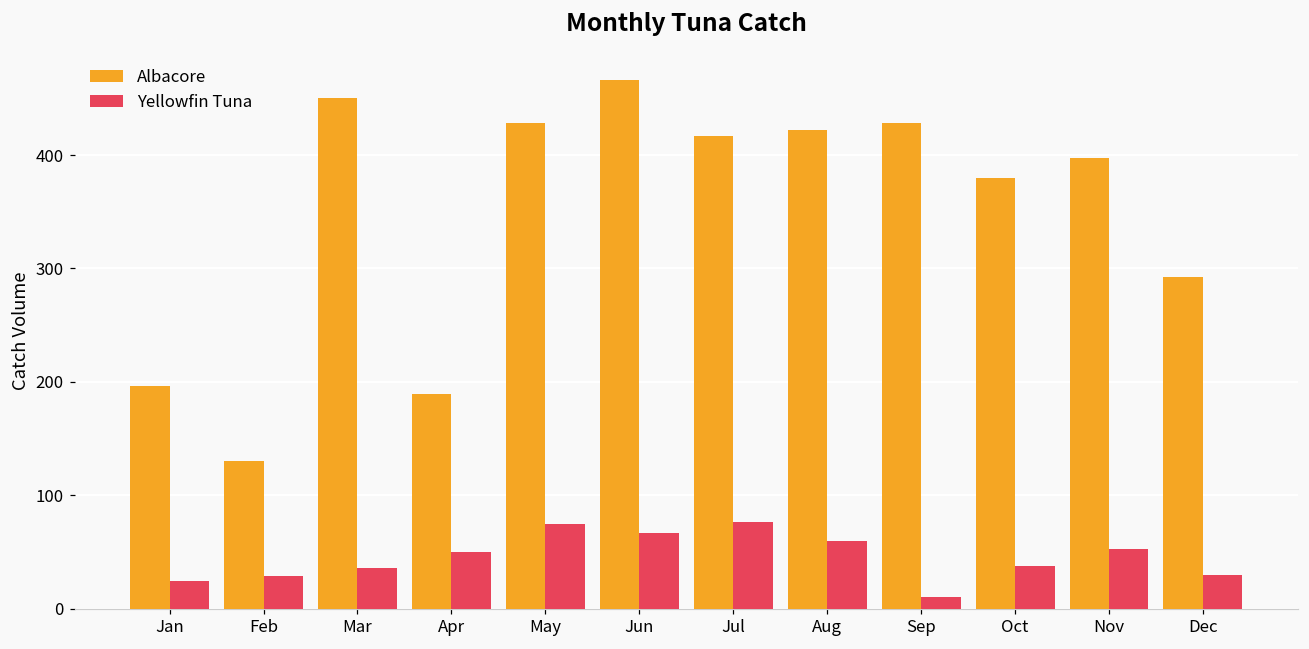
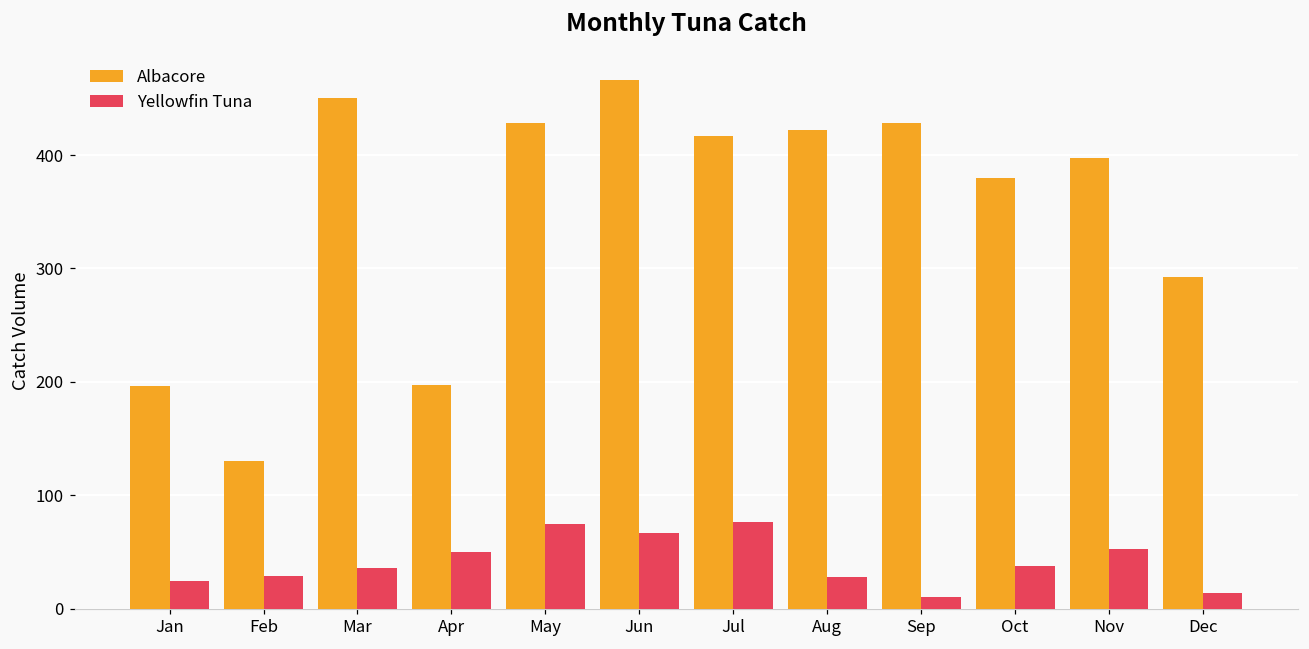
  {
    "Albacore": {
      "Jan": 196,
      "Feb": 130,
      "Mar": 450,
-     "Apr": 190,
+     "Apr": 198,
      "May": 428,
      "Jun": 466,
      "Jul": 416,
      "Aug": 422,
      "Sep": 428,
      "Oct": 379,
      "Nov": 397,
      "Dec": 292
    },
    "Yellowfin Tuna": {
      "Jan": 25,
      "Feb": 29,
      "Mar": 36,
      "Apr": 50,
      "May": 74,
      "Jun": 66,
      "Jul": 76,
-     "Aug": 60,
+     "Aug": 27,
      "Sep": 10,
      "Oct": 38,
      "Nov": 53,
-     "Dec": 30
+     "Dec": 14
    }
  }
